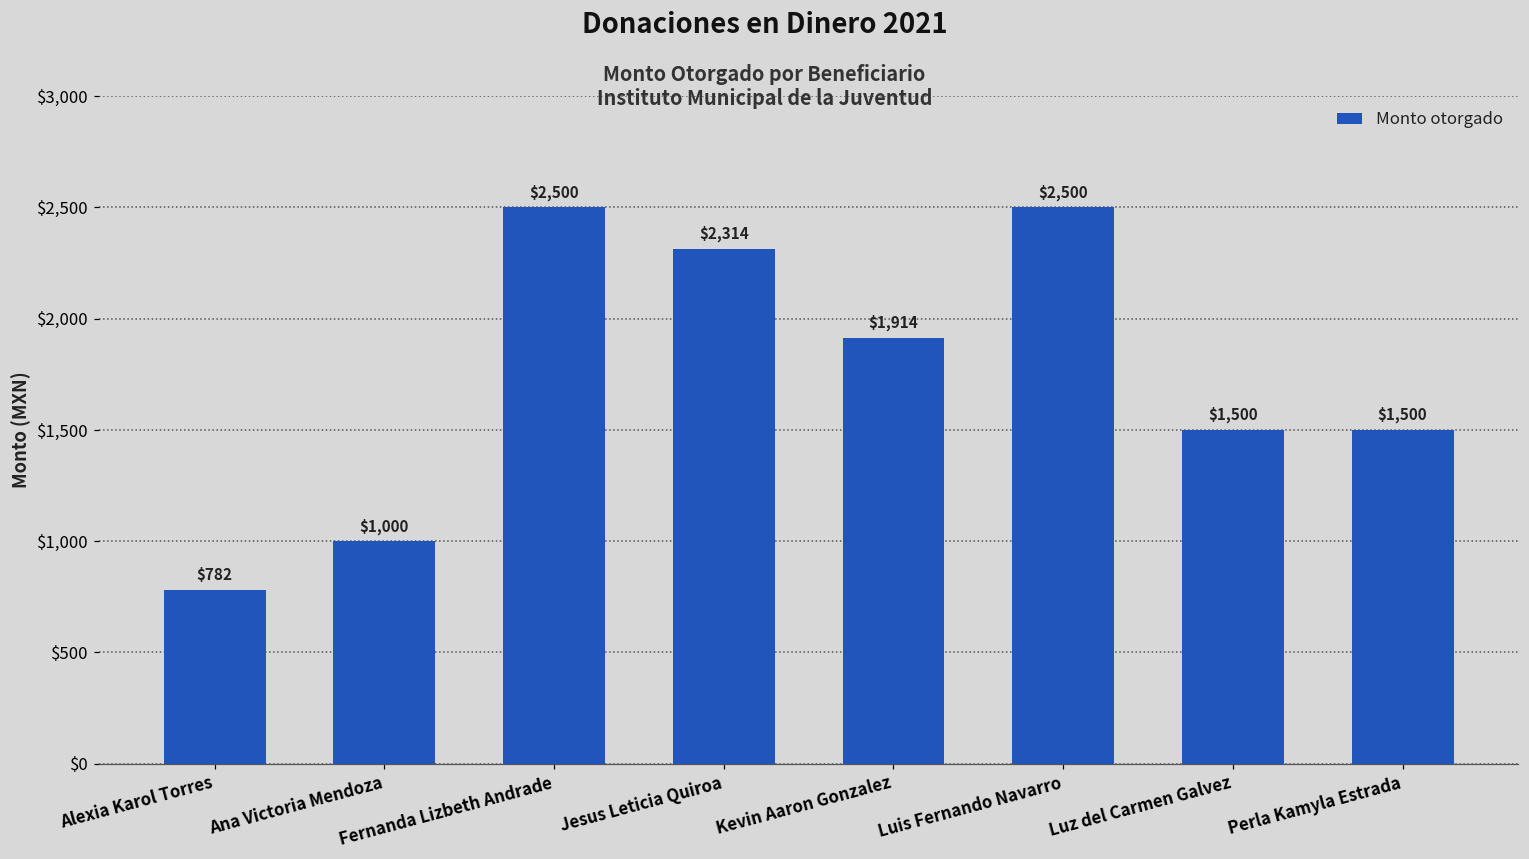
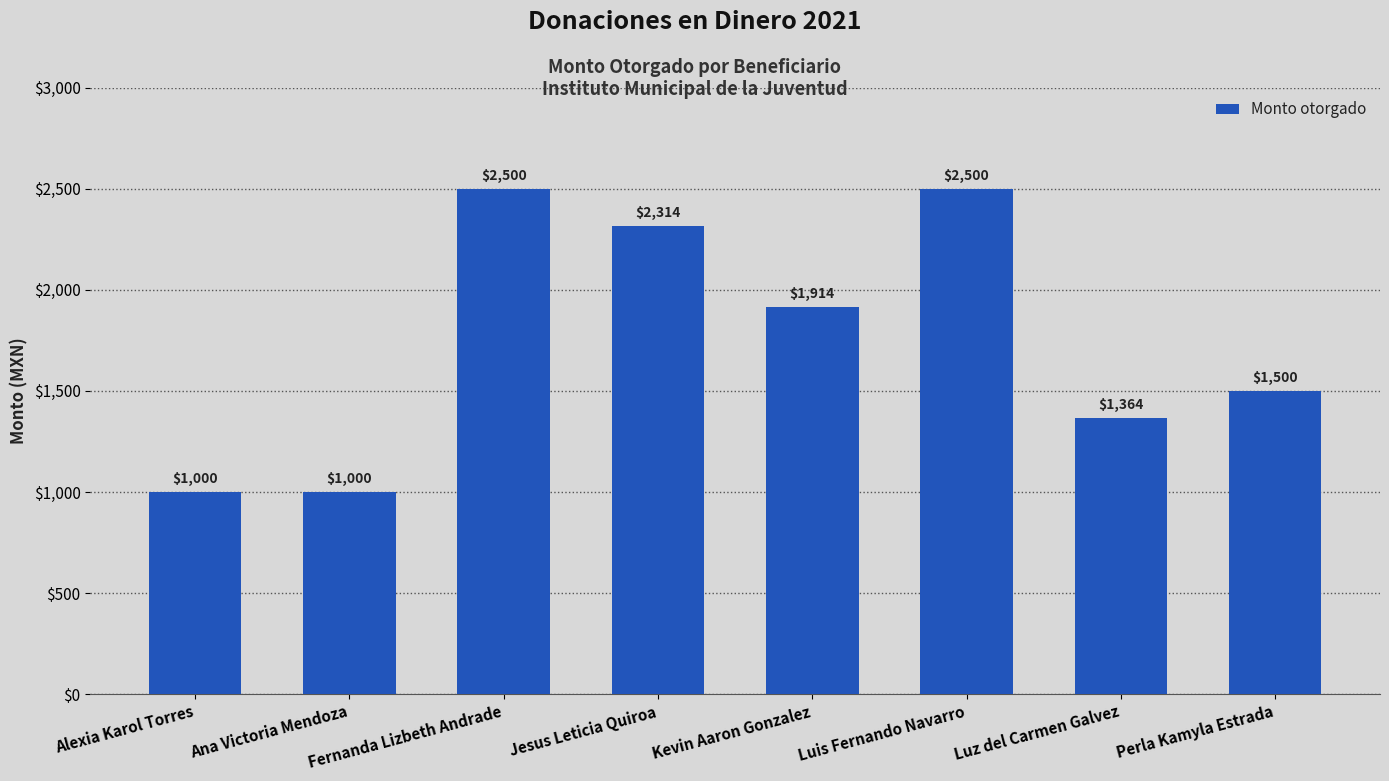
  {
-   "Alexia Karol Torres": "$782",
+   "Alexia Karol Torres": "$1,000",
    "Ana Victoria Mendoza": "$1,000",
    "Fernanda Lizbeth Andrade": "$2,500",
    "Jesus Leticia Quiroa": "$2,314",
    "Kevin Aaron Gonzalez": "$1,914",
    "Luis Fernando Navarro": "$2,500",
-   "Luz del Carmen Galvez": "$1,500",
+   "Luz del Carmen Galvez": "$1,364",
    "Perla Kamyla Estrada": "$1,500"
  }
